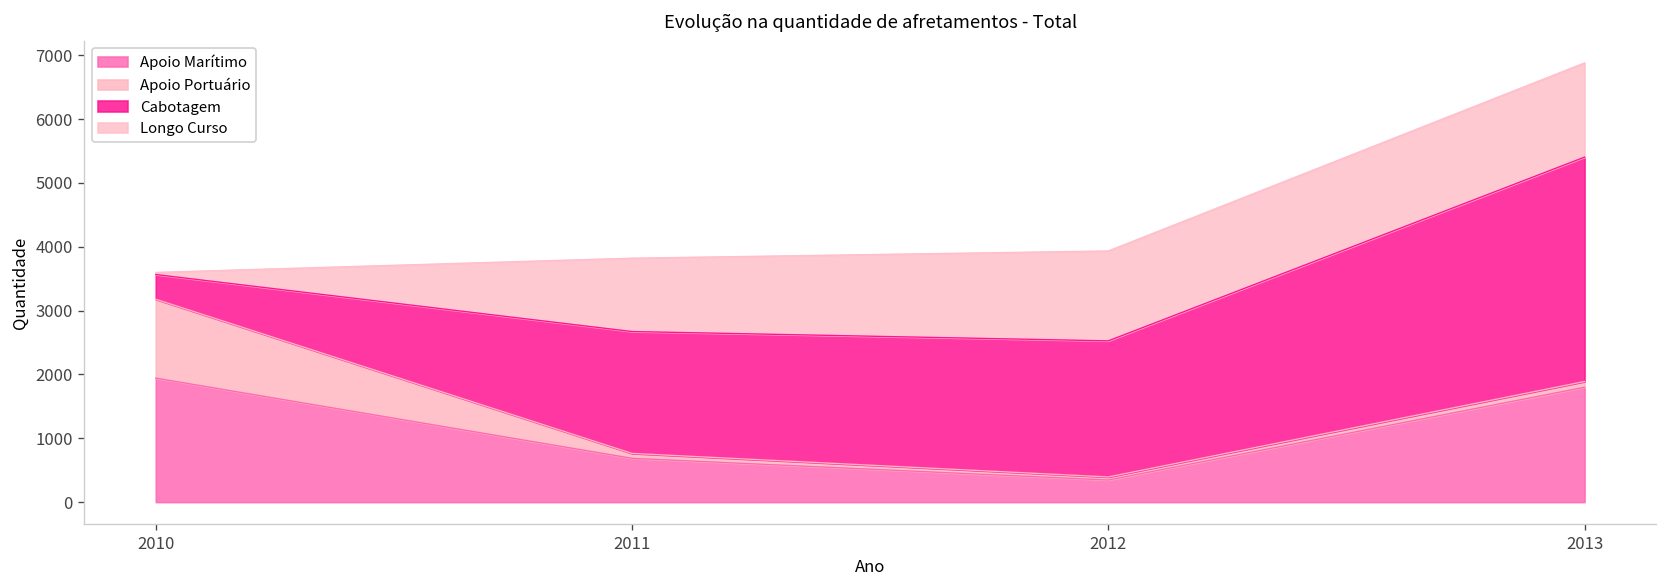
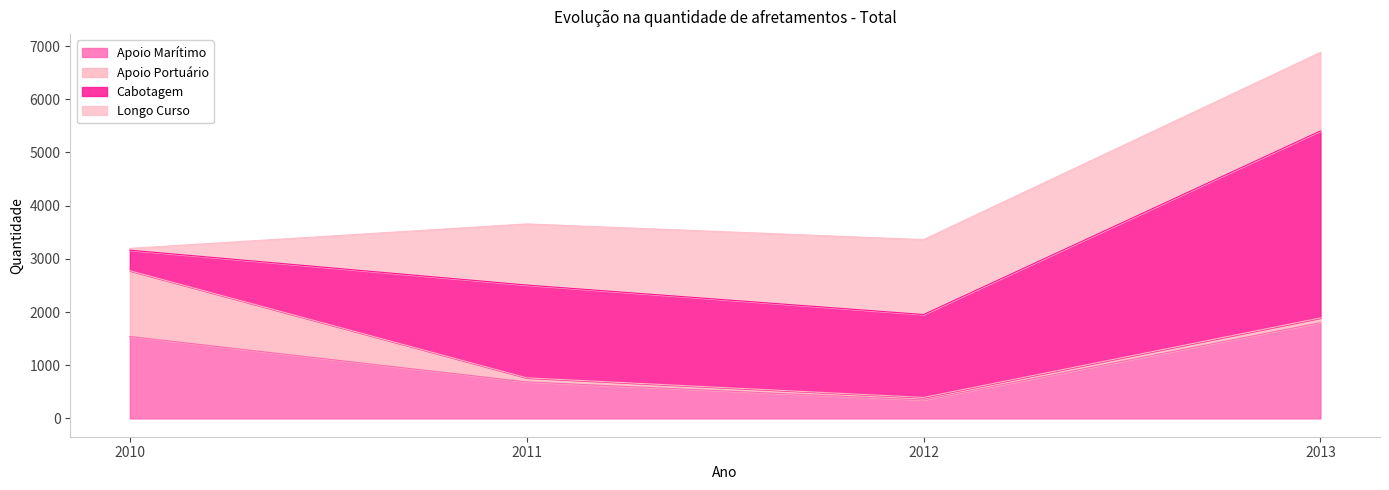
  {
    "Apoio Marítimo": {
-     "2010": 1900,
+     "2010": 1500,
      "2011": 700,
      "2013": 1800
    },
    "Cabotagem": {
-     "2011": 1900,
-     "2012": 2100,
+     "2011": 1700,
+     "2012": 1600,
      "2013": 3500
    }
  }
